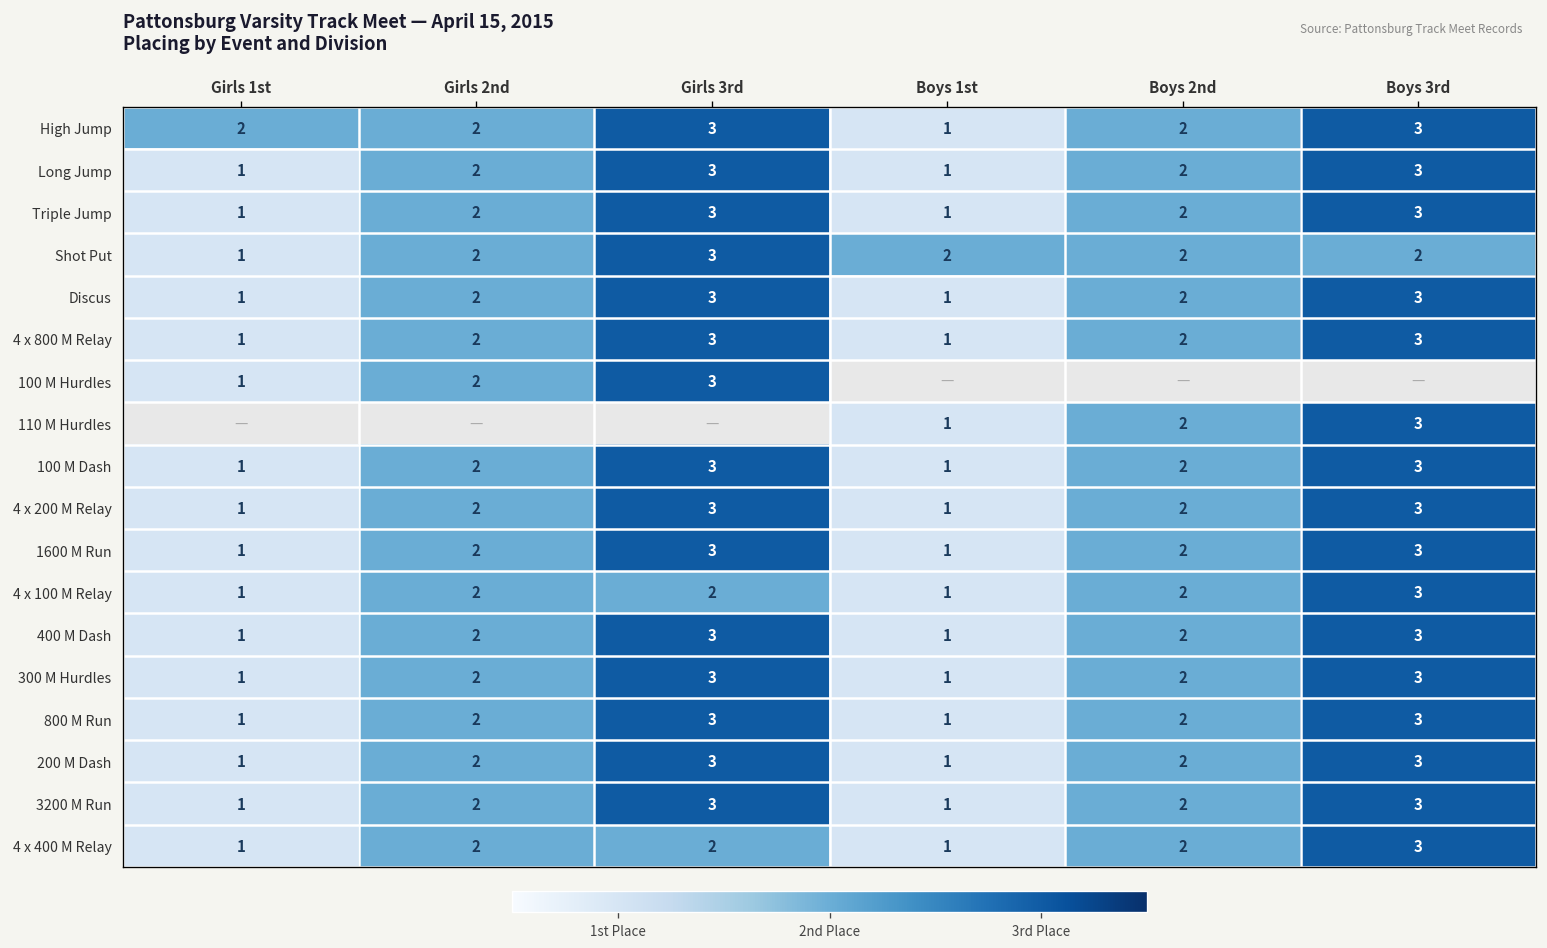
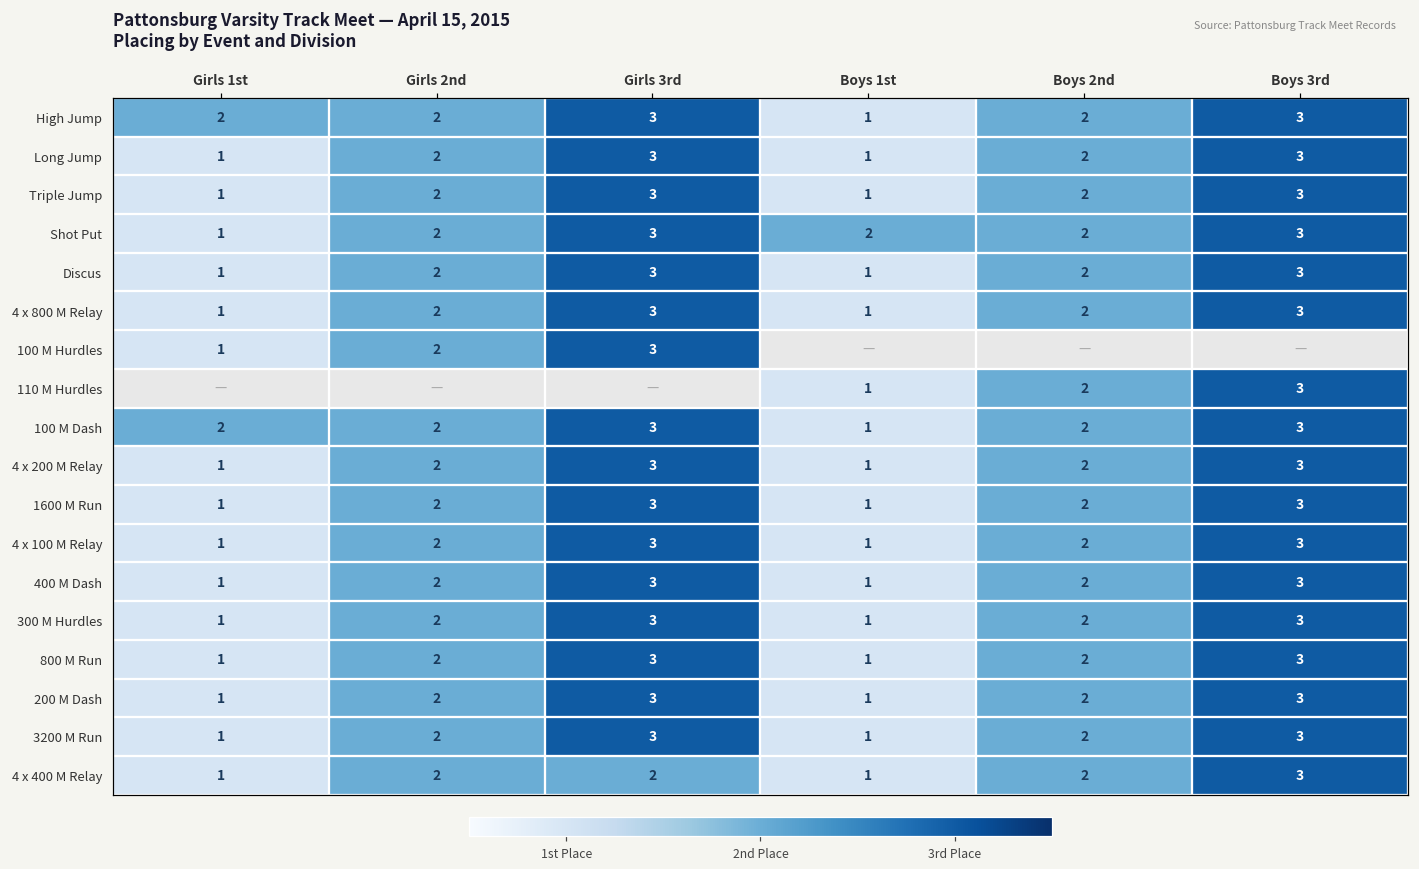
  {
    "High Jump": {
      "Girls 1st": 2,
      "Girls 2nd": 2,
      "Girls 3rd": 3,
      "Boys 1st": 1,
      "Boys 2nd": 2,
      "Boys 3rd": 3
    },
    "Long Jump": {
      "Girls 1st": 1,
      "Girls 2nd": 2,
      "Girls 3rd": 3,
      "Boys 1st": 1,
      "Boys 2nd": 2,
      "Boys 3rd": 3
    },
    "Triple Jump": {
      "Girls 1st": 1,
      "Girls 2nd": 2,
      "Girls 3rd": 3,
      "Boys 1st": 1,
      "Boys 2nd": 2,
      "Boys 3rd": 3
    },
    "Shot Put": {
      "Girls 1st": 1,
      "Girls 2nd": 2,
      "Girls 3rd": 3,
      "Boys 1st": 2,
      "Boys 2nd": 2,
-     "Boys 3rd": 2
+     "Boys 3rd": 3
    },
    "Discus": {
      "Girls 1st": 1,
      "Girls 2nd": 2,
      "Girls 3rd": 3,
      "Boys 1st": 1,
      "Boys 2nd": 2,
      "Boys 3rd": 3
    },
    "4 x 800 M Relay": {
      "Girls 1st": 1,
      "Girls 2nd": 2,
      "Girls 3rd": 3,
      "Boys 1st": 1,
      "Boys 2nd": 2,
      "Boys 3rd": 3
    },
    "100 M Hurdles": {
      "Girls 1st": 1,
      "Girls 2nd": 2,
      "Girls 3rd": 3
    },
    "110 M Hurdles": {
      "Boys 1st": 1,
      "Boys 2nd": 2,
      "Boys 3rd": 3
    },
    "100 M Dash": {
-     "Girls 1st": 1,
+     "Girls 1st": 2,
      "Girls 2nd": 2,
      "Girls 3rd": 3,
      "Boys 1st": 1,
      "Boys 2nd": 2,
      "Boys 3rd": 3
    },
    "4 x 200 M Relay": {
      "Girls 1st": 1,
      "Girls 2nd": 2,
      "Girls 3rd": 3,
      "Boys 1st": 1,
      "Boys 2nd": 2,
      "Boys 3rd": 3
    },
    "1600 M Run": {
      "Girls 1st": 1,
      "Girls 2nd": 2,
      "Girls 3rd": 3,
      "Boys 1st": 1,
      "Boys 2nd": 2,
      "Boys 3rd": 3
    },
    "4 x 100 M Relay": {
      "Girls 1st": 1,
      "Girls 2nd": 2,
-     "Girls 3rd": 2,
+     "Girls 3rd": 3,
      "Boys 1st": 1,
      "Boys 2nd": 2,
      "Boys 3rd": 3
    },
    "400 M Dash": {
      "Girls 1st": 1,
      "Girls 2nd": 2,
      "Girls 3rd": 3,
      "Boys 1st": 1,
      "Boys 2nd": 2,
      "Boys 3rd": 3
    },
    "300 M Hurdles": {
      "Girls 1st": 1,
      "Girls 2nd": 2,
      "Girls 3rd": 3,
      "Boys 1st": 1,
      "Boys 2nd": 2,
      "Boys 3rd": 3
    },
    "800 M Run": {
      "Girls 1st": 1,
      "Girls 2nd": 2,
      "Girls 3rd": 3,
      "Boys 1st": 1,
      "Boys 2nd": 2,
      "Boys 3rd": 3
    },
    "200 M Dash": {
      "Girls 1st": 1,
      "Girls 2nd": 2,
      "Girls 3rd": 3,
      "Boys 1st": 1,
      "Boys 2nd": 2,
      "Boys 3rd": 3
    },
    "3200 M Run": {
      "Girls 1st": 1,
      "Girls 2nd": 2,
      "Girls 3rd": 3,
      "Boys 1st": 1,
      "Boys 2nd": 2,
      "Boys 3rd": 3
    },
    "4 x 400 M Relay": {
      "Girls 1st": 1,
      "Girls 2nd": 2,
      "Girls 3rd": 2,
      "Boys 1st": 1,
      "Boys 2nd": 2,
      "Boys 3rd": 3
    }
  }
